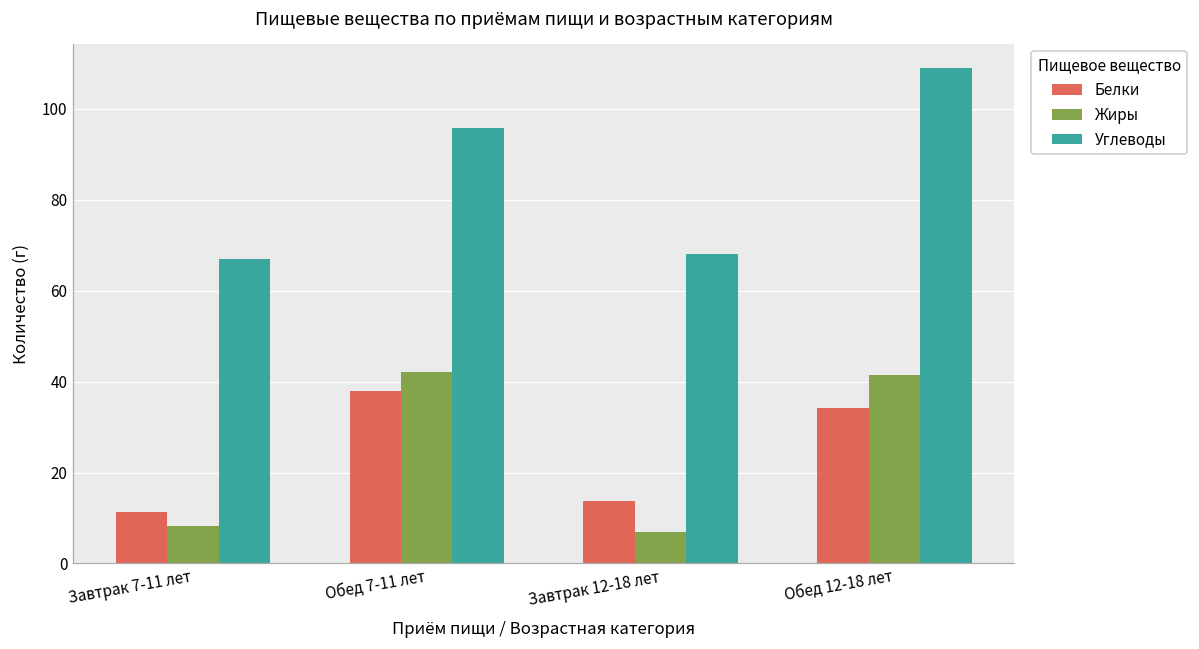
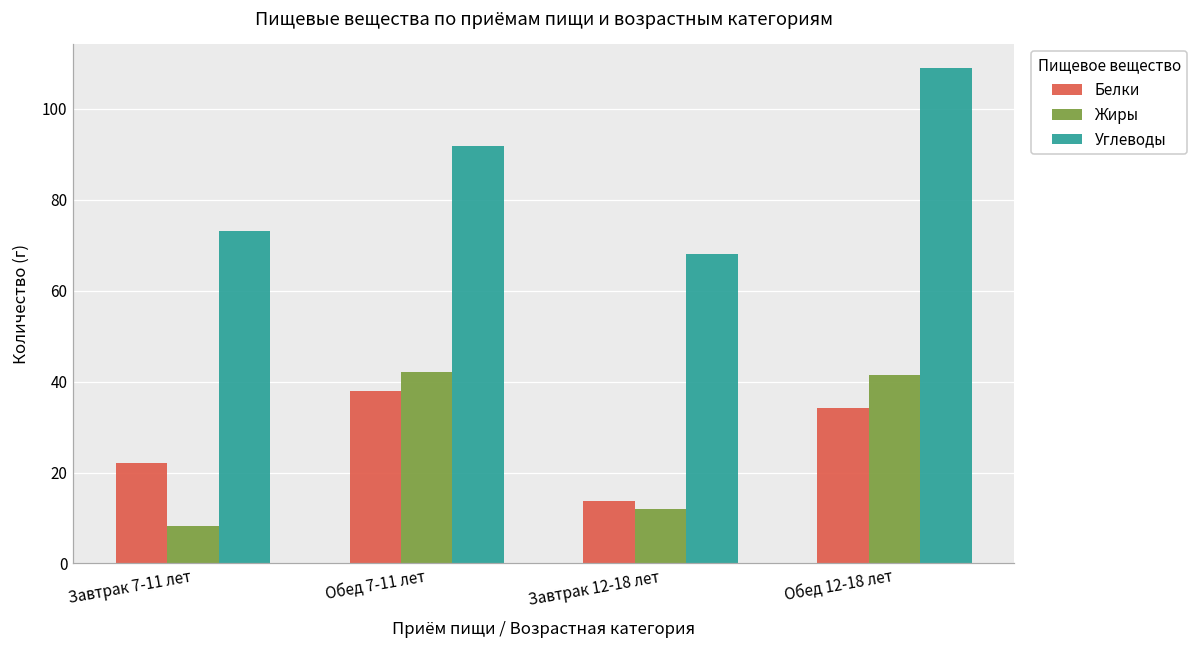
  {
    "Белки": {
-     "Завтрак 7-11 лет": 11,
+     "Завтрак 7-11 лет": 22,
      "Обед 7-11 лет": 38,
      "Завтрак 12-18 лет": 14,
      "Обед 12-18 лет": 34
    },
    "Жиры": {
      "Завтрак 7-11 лет": 8,
      "Обед 7-11 лет": 42,
-     "Завтрак 12-18 лет": 7,
+     "Завтрак 12-18 лет": 12,
      "Обед 12-18 лет": 41
    },
    "Углеводы": {
-     "Завтрак 7-11 лет": 67,
-     "Обед 7-11 лет": 96,
+     "Завтрак 7-11 лет": 73,
+     "Обед 7-11 лет": 92,
      "Завтрак 12-18 лет": 68,
      "Обед 12-18 лет": 109
    }
  }
